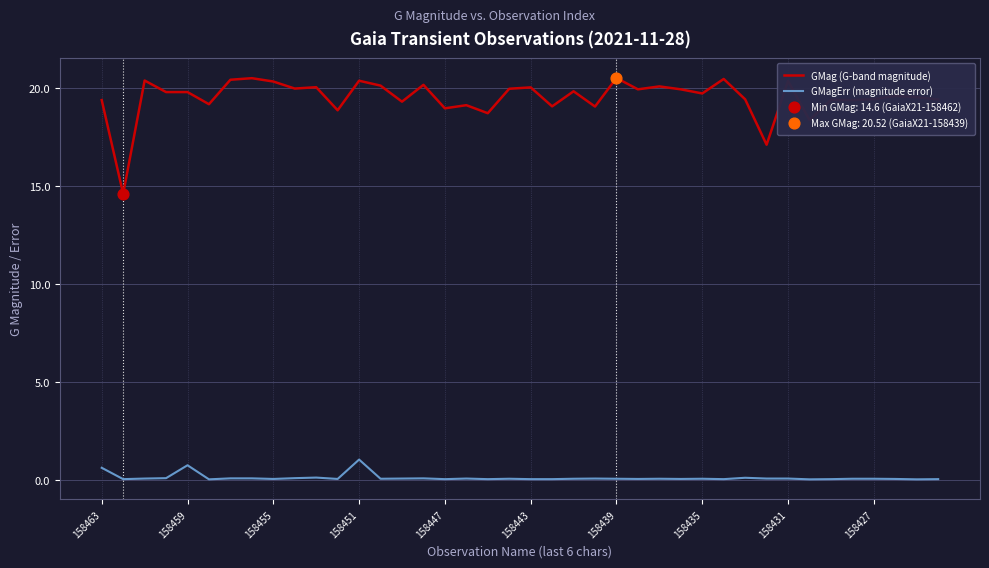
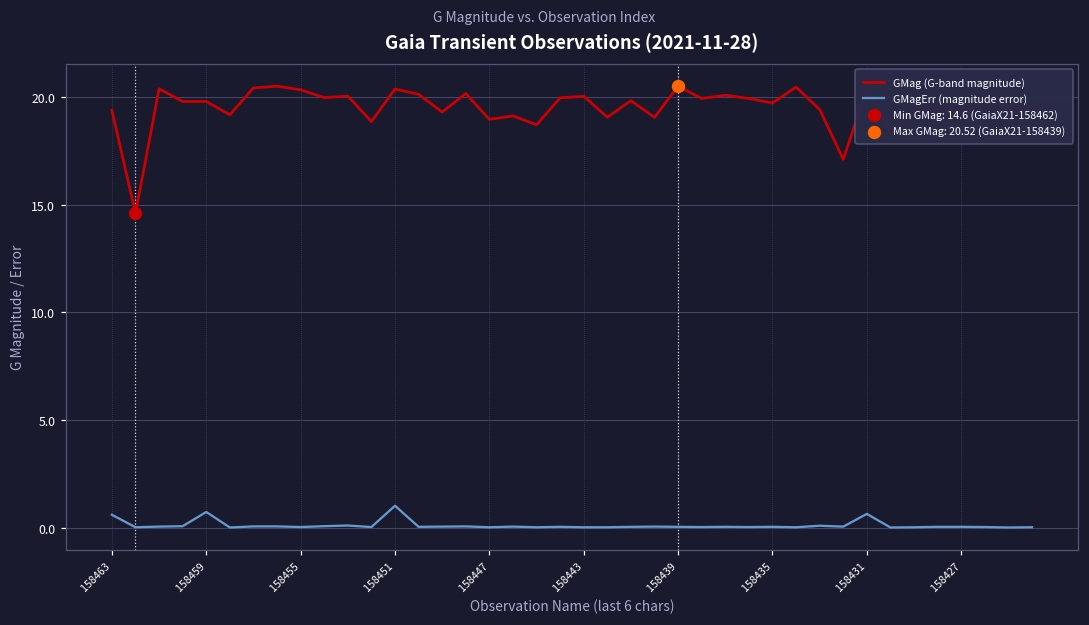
  {
    "GMagErr (magnitude error)": {
      "158463": 0.6,
      "158459": 0.7,
      "158455": 0.0,
      "158451": 1.0,
      "158447": 0.0,
      "158443": 0.0,
      "158439": 0.0,
      "158435": 0.0,
-     "158431": 0.1,
+     "158431": 0.6,
      "158427": 0.0
    }
  }
